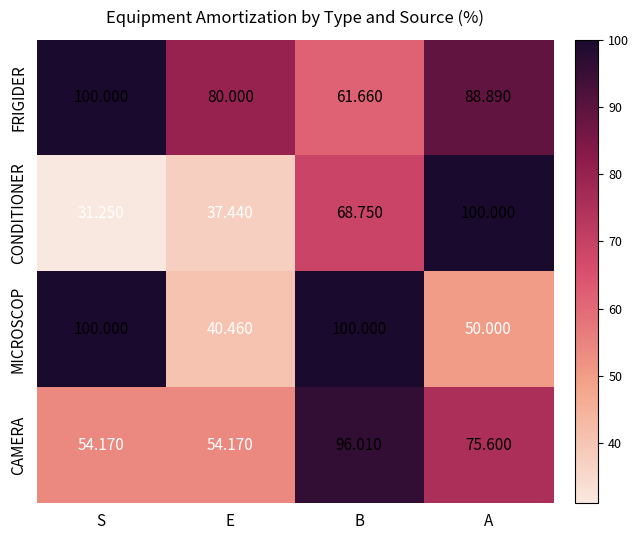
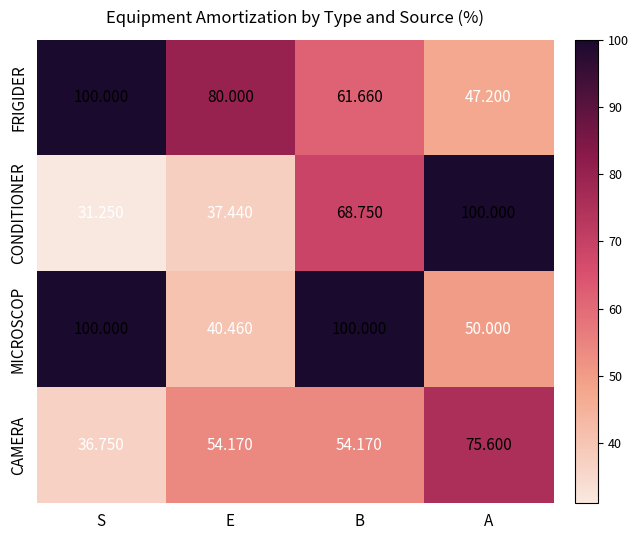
  {
    "FRIGIDER": {
      "E": 80.000,
      "B": 61.660,
-     "A": 88.890
+     "A": 47.200
    },
    "CONDITIONER": {
      "E": 37.440,
      "B": 68.750
    },
    "MICROSCOP": {
      "E": 40.460,
      "A": 50.000
    },
    "CAMERA": {
-     "S": 54.170,
+     "S": 36.750,
      "E": 54.170,
-     "B": 96.010,
+     "B": 54.170,
      "A": 75.600
    }
  }
